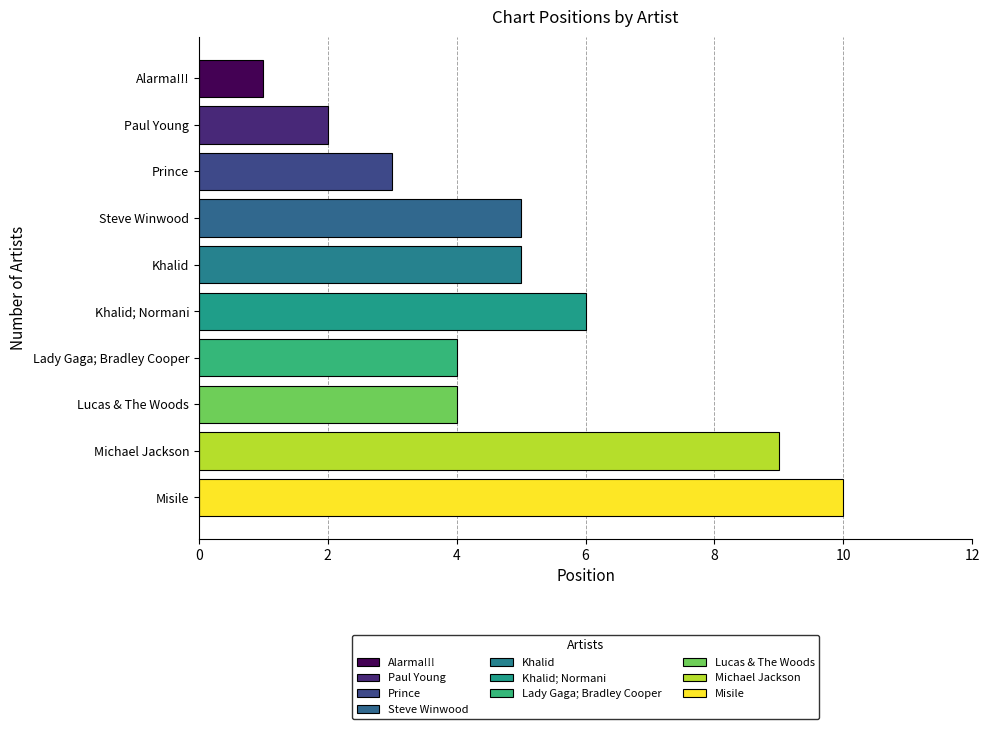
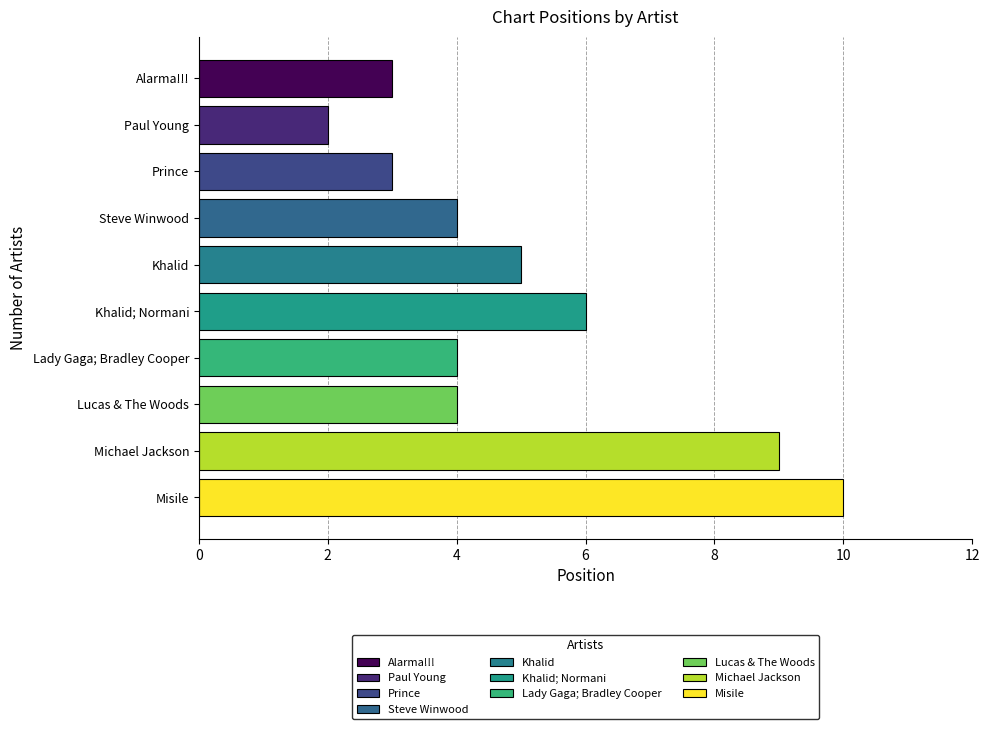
  {
-   "Alarma!!!": 1,
+   "Alarma!!!": 3,
    "Paul Young": 2,
    "Prince": 3,
-   "Steve Winwood": 5,
+   "Steve Winwood": 4,
    "Khalid": 5,
    "Khalid; Normani": 6,
    "Lady Gaga; Bradley Cooper": 4,
    "Lucas & The Woods": 4,
    "Michael Jackson": 9,
    "Misile": 10
  }
